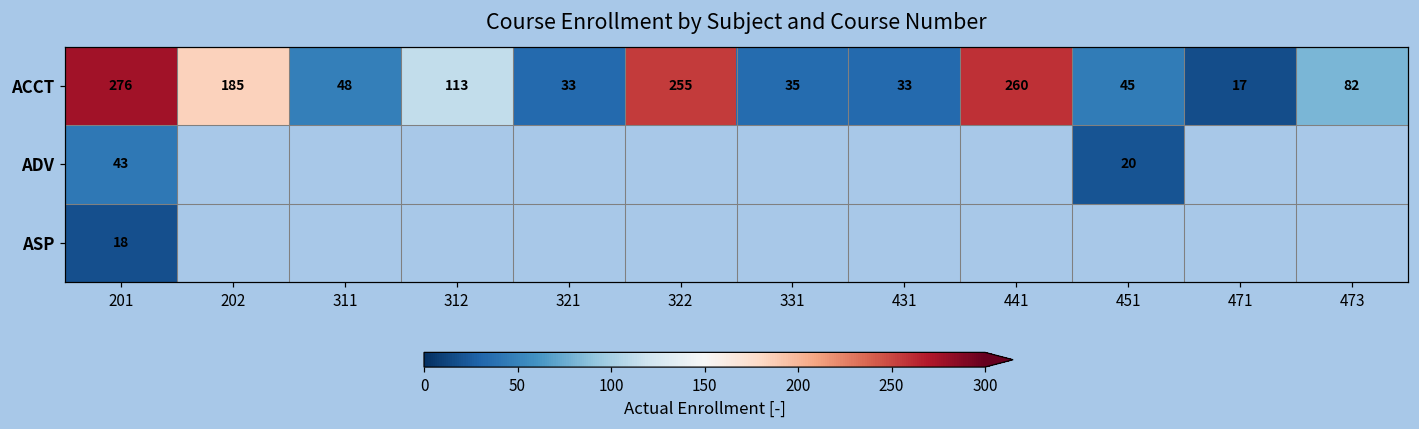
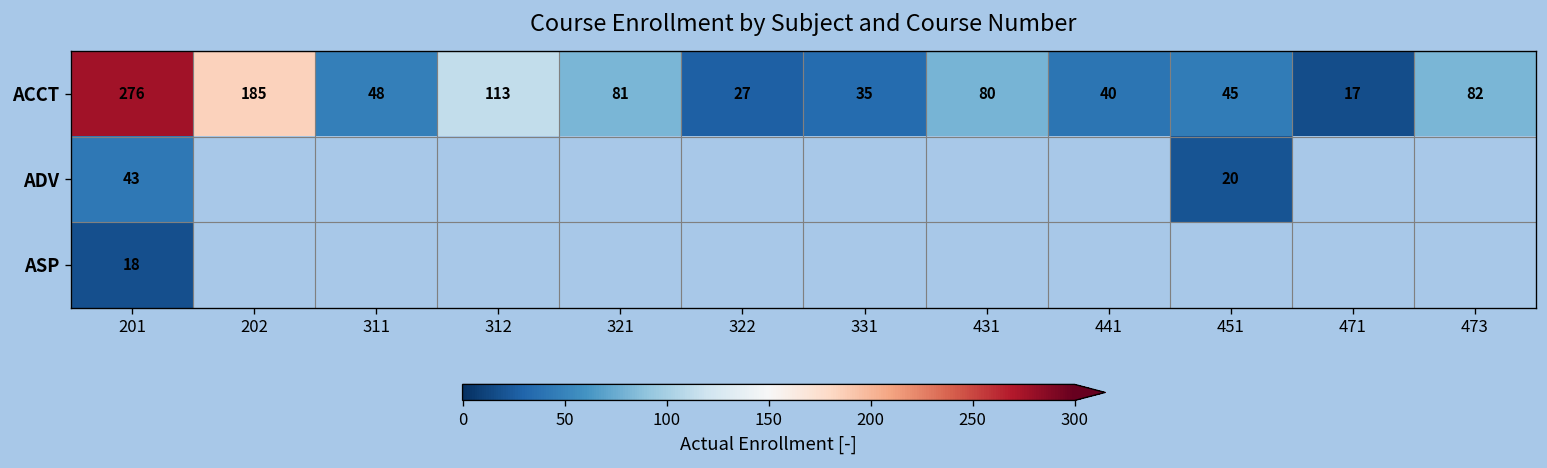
  {
    "ACCT": {
      "201": 276,
      "202": 185,
      "311": 48,
      "312": 113,
-     "321": 33,
-     "322": 255,
+     "321": 81,
+     "322": 27,
      "331": 35,
-     "431": 33,
-     "441": 260,
+     "431": 80,
+     "441": 40,
      "451": 45,
      "471": 17,
      "473": 82
    },
    "ADV": {
      "201": 43,
      "451": 20
    },
    "ASP": {
      "201": 18
    }
  }
